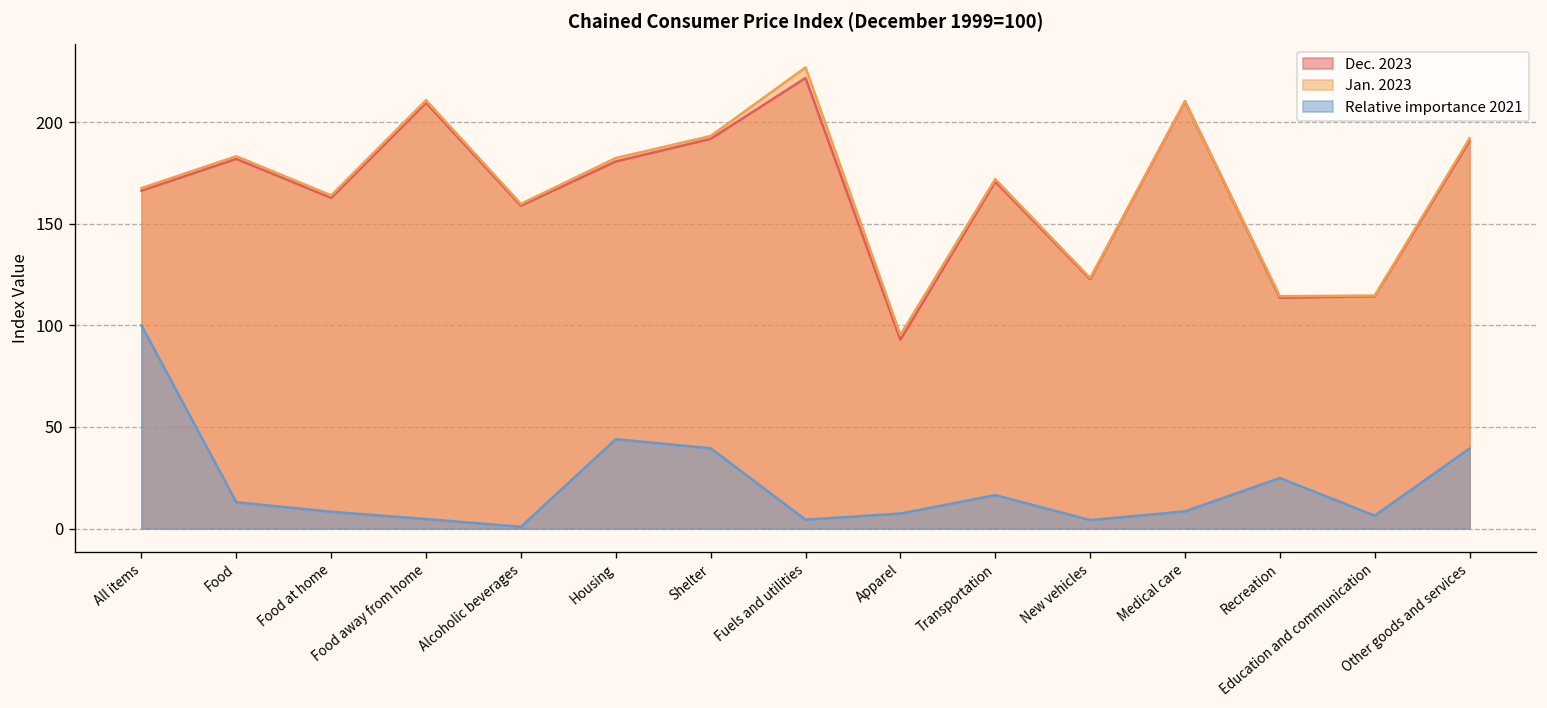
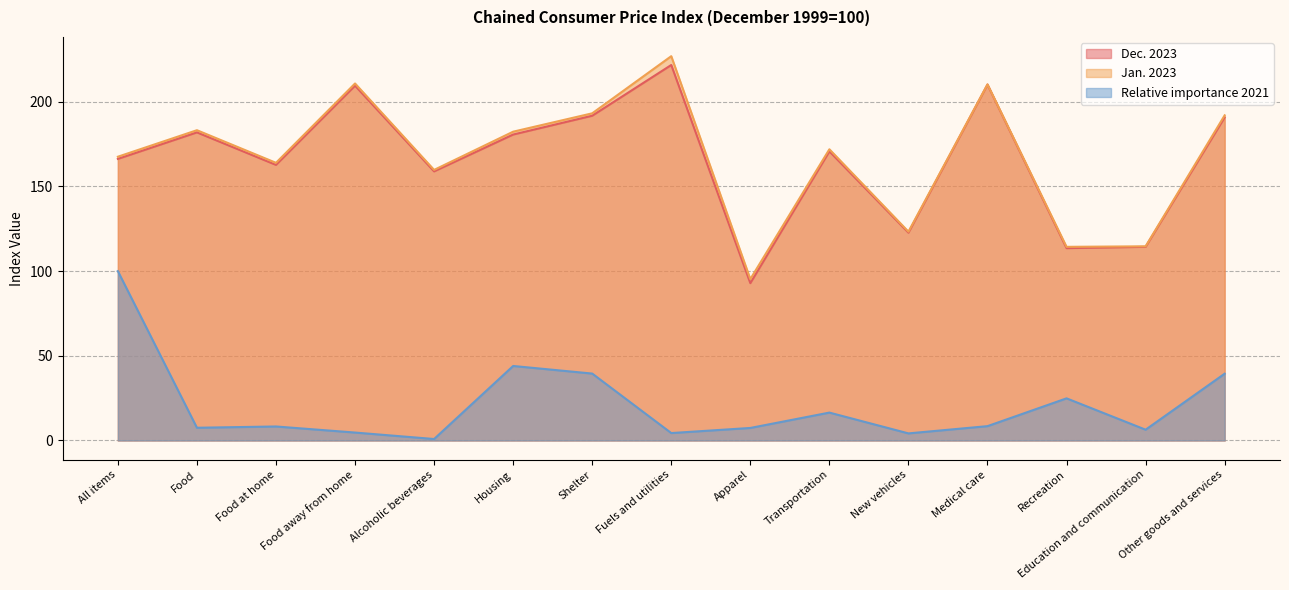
  {
    "Relative importance 2021": {
      "All items": 100,
-     "Food": 13,
+     "Food": 8,
      "Food at home": 8,
      "Food away from home": 5,
      "Alcoholic beverages": 1,
      "Housing": 44,
      "Shelter": 40,
      "Fuels and utilities": 4,
      "Apparel": 7,
      "Transportation": 16,
      "New vehicles": 4,
      "Medical care": 8,
      "Recreation": 25,
      "Education and communication": 6,
      "Other goods and services": 39
    }
  }
